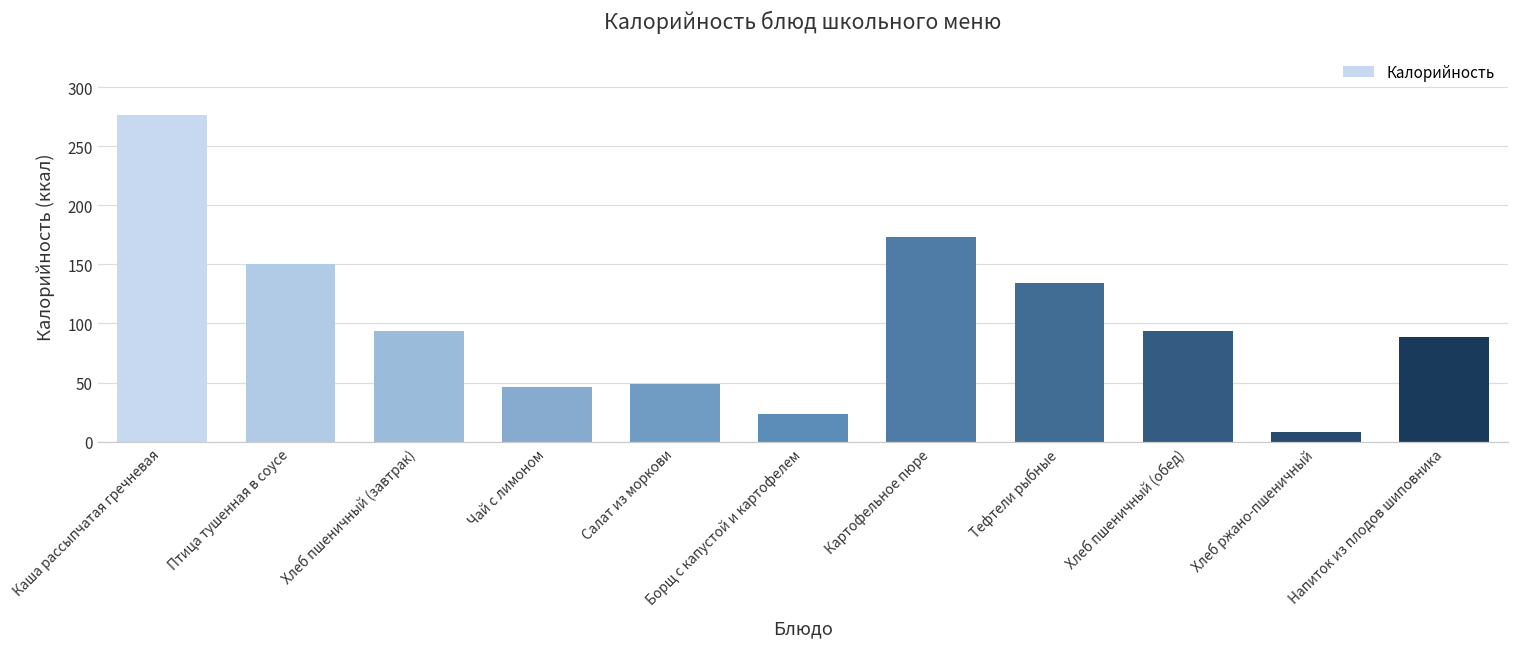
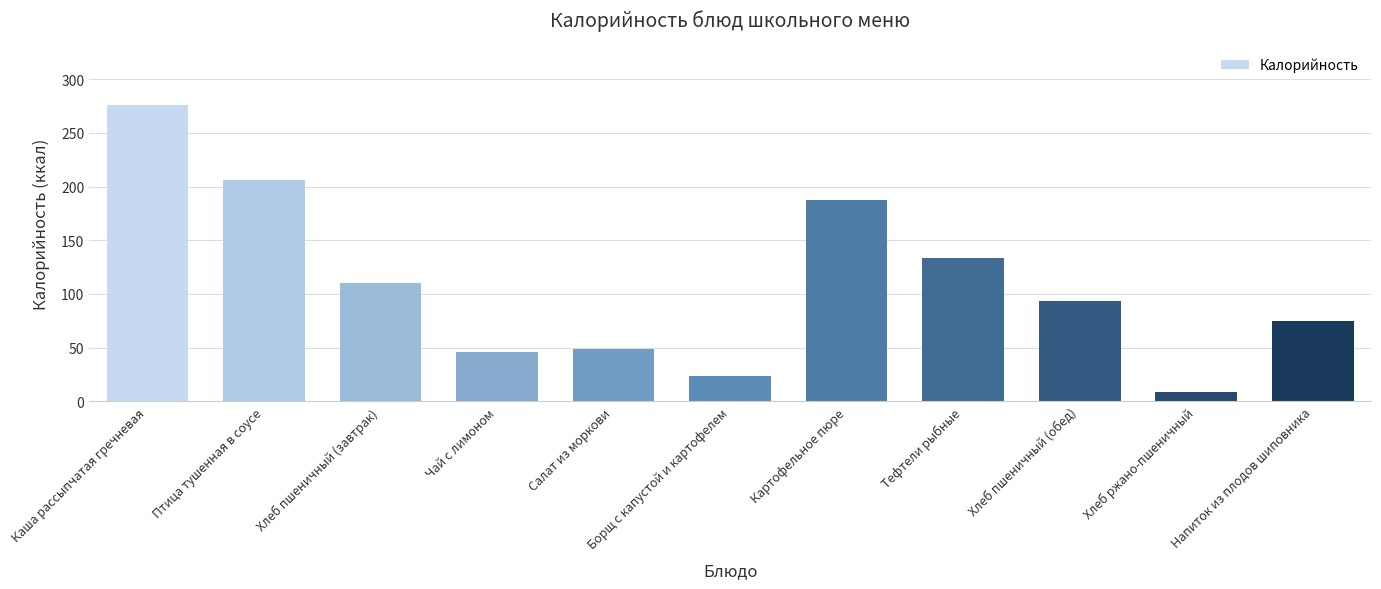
  {
    "Каша рассыпчатая гречневая": 276,
-   "Птица тушенная в соусе": 150,
-   "Хлеб пшеничный (завтрак)": 94,
+   "Птица тушенная в соусе": 206,
+   "Хлеб пшеничный (завтрак)": 110,
    "Чай с лимоном": 46,
    "Салат из моркови": 49,
    "Борщ с капустой и картофелем": 24,
-   "Картофельное пюре": 173,
+   "Картофельное пюре": 187,
    "Тефтели рыбные": 134,
    "Хлеб пшеничный (обед)": 94,
    "Хлеб ржано-пшеничный": 9,
-   "Напиток из плодов шиповника": 88
+   "Напиток из плодов шиповника": 75
  }
